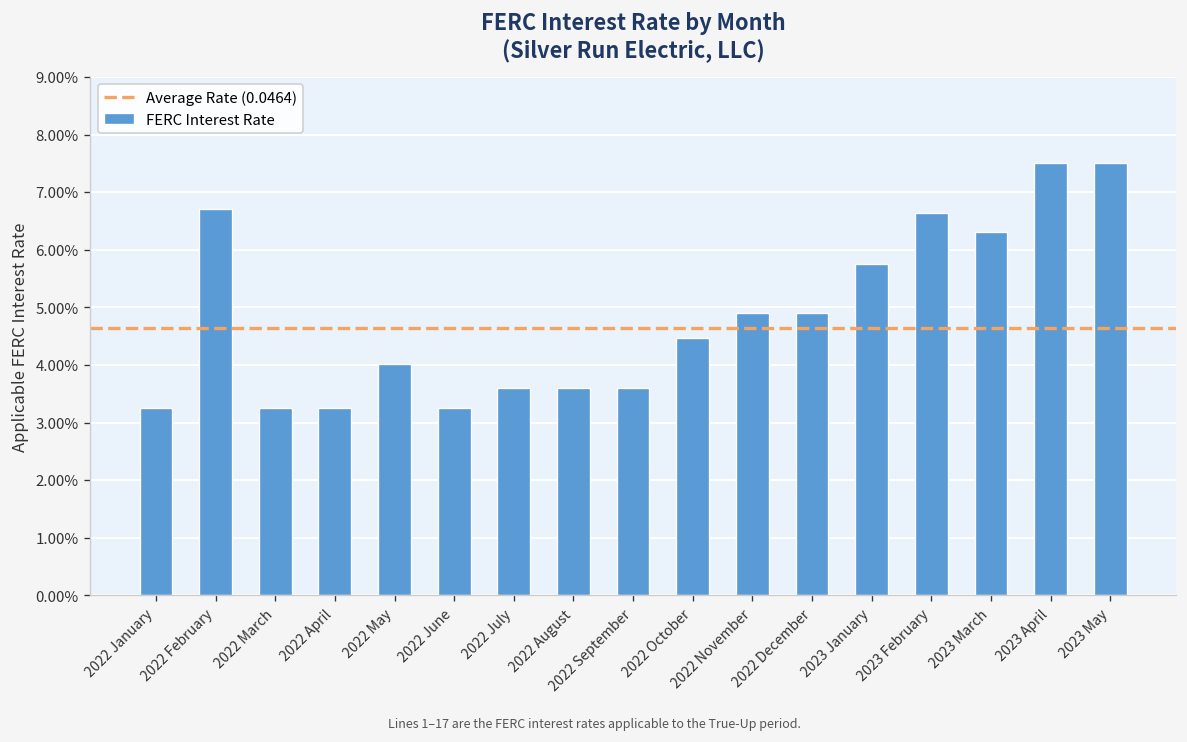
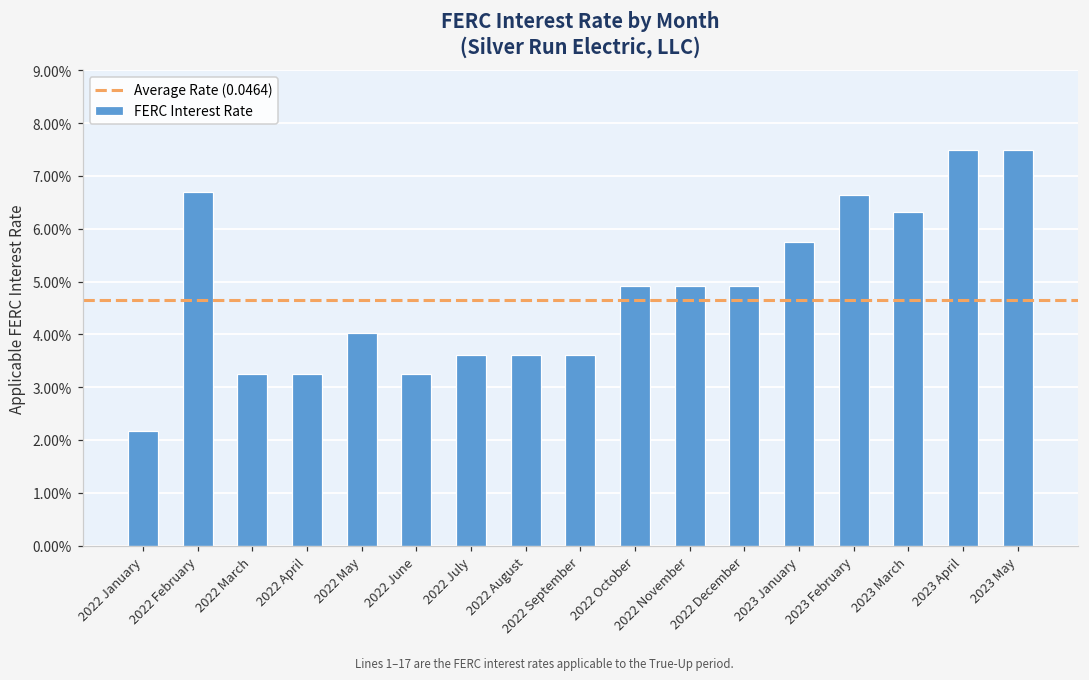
  {
-   "2022 January": "3.3%",
+   "2022 January": "2.2%",
    "2022 February": "6.7%",
    "2022 March": "3.3%",
    "2022 April": "3.3%",
    "2022 May": "4.0%",
    "2022 June": "3.3%",
    "2022 July": "3.6%",
    "2022 August": "3.6%",
    "2022 September": "3.6%",
-   "2022 October": "4.5%",
+   "2022 October": "4.9%",
    "2022 November": "4.9%",
    "2022 December": "4.9%",
    "2023 January": "5.8%",
    "2023 February": "6.6%",
    "2023 March": "6.3%",
    "2023 April": "7.5%",
    "2023 May": "7.5%"
  }
